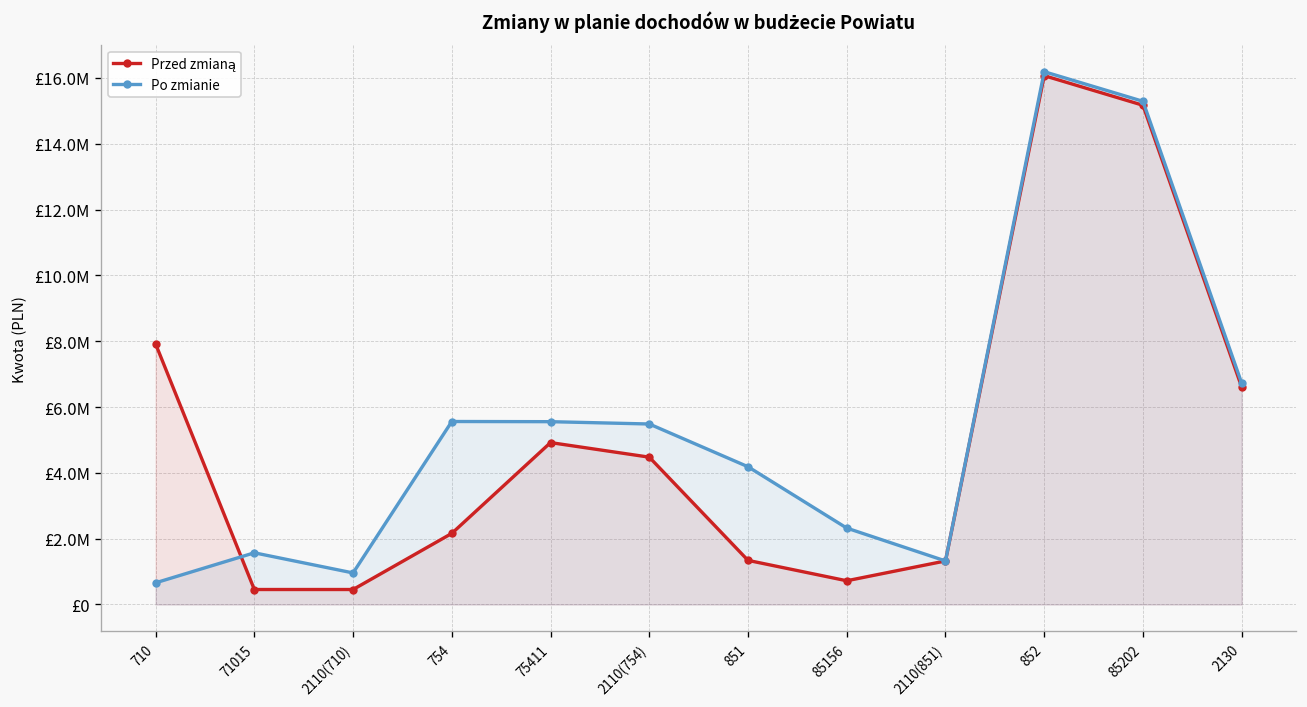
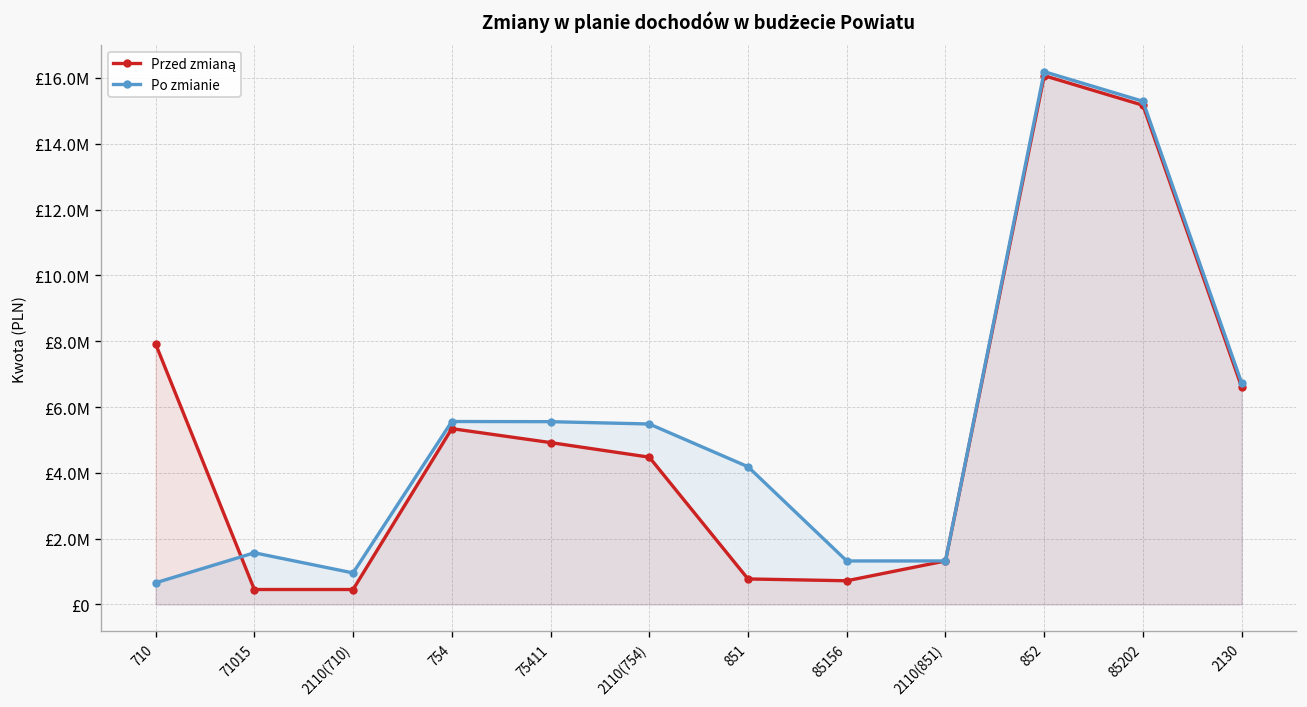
  {
    "Przed zmianą": {
      "710": "£7900000",
      "71015": "£500000",
      "2110(710)": "£500000",
-     "754": "£2200000",
+     "754": "£5300000",
      "75411": "£4900000",
      "2110(754)": "£4500000",
-     "851": "£1300000",
+     "851": "£800000",
      "85156": "£700000",
      "852": "£16100000",
      "85202": "£15200000",
      "2130": "£6600000"
    },
    "Po zmianie": {
      "710": "£700000",
      "71015": "£1600000",
      "2110(710)": "£1000000",
      "754": "£5600000",
      "75411": "£5600000",
      "2110(754)": "£5500000",
      "851": "£4200000",
-     "85156": "£2300000",
+     "85156": "£1300000",
      "852": "£16200000",
      "85202": "£15300000",
      "2130": "£6700000"
    }
  }
